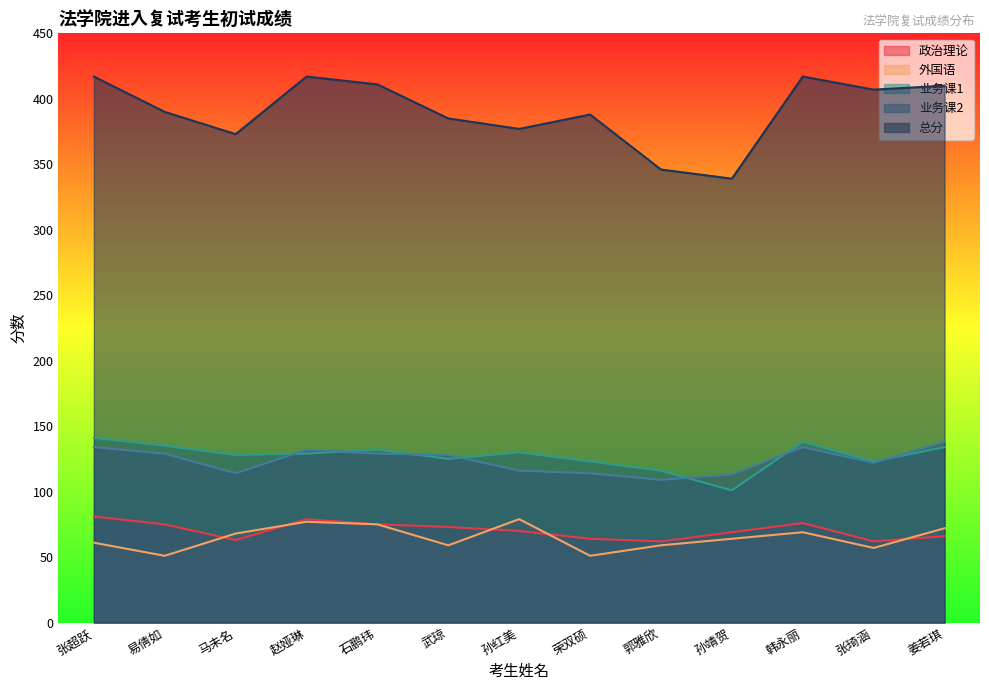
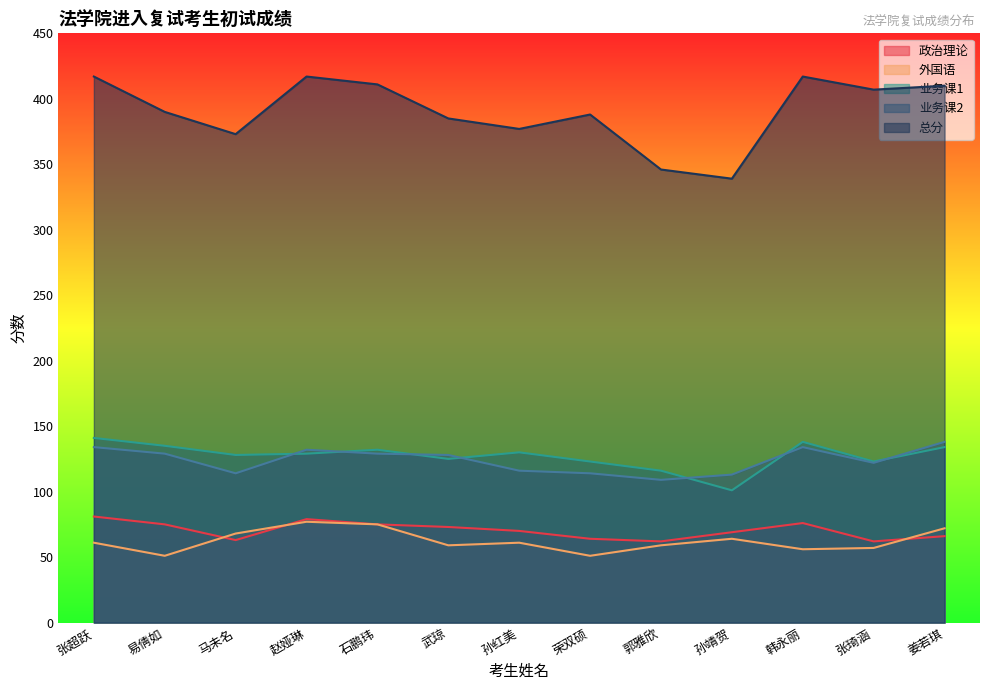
  {
    "政治理论": {
      "张超跃": 81,
      "易倩如": 75,
      "马未名": 63,
      "赵娅琳": 79,
      "武琼": 73,
      "孙红美": 70,
      "荣双硕": 64,
      "郭雅欣": 62,
      "孙靖贺": 69,
      "韩永丽": 76,
      "张琦涵": 62,
      "姜若琪": 66
    },
    "外国语": {
      "张超跃": 61,
      "易倩如": 51,
      "马未名": 68,
      "赵娅琳": 77,
      "武琼": 59,
-     "孙红美": 79,
+     "孙红美": 61,
      "荣双硕": 51,
      "郭雅欣": 59,
      "孙靖贺": 64,
-     "韩永丽": 69,
+     "韩永丽": 56,
      "张琦涵": 57,
      "姜若琪": 72
    },
    "总分": {
      "张超跃": 417,
      "易倩如": 390,
      "马未名": 373,
      "赵娅琳": 417,
      "石鹏玮": 411,
      "武琼": 385,
      "孙红美": 377,
      "荣双硕": 388,
      "郭雅欣": 346,
      "孙靖贺": 339,
      "韩永丽": 417,
      "张琦涵": 407
    }
  }
